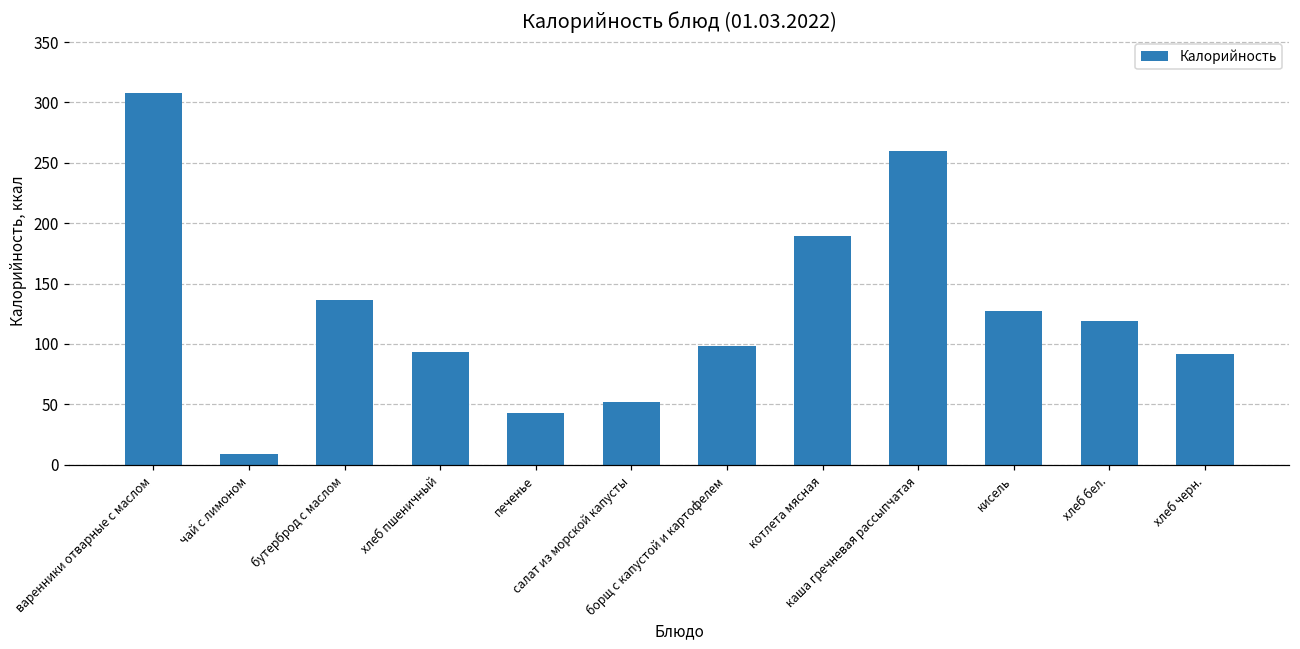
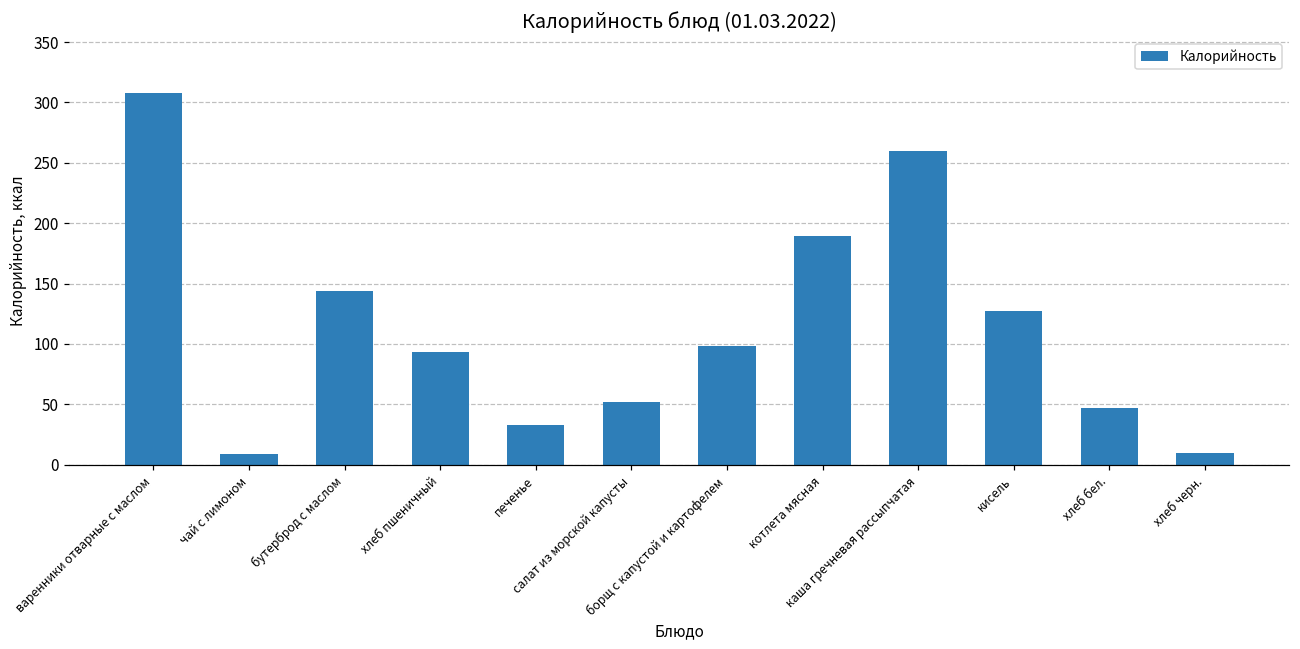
  {
    "варенники отварные с маслом": 308,
    "чай с лимоном": 9,
-   "бутерброд с маслом": 136,
+   "бутерброд с маслом": 144,
    "хлеб пшеничный": 93,
-   "печенье": 43,
+   "печенье": 33,
    "салат из морской капусты": 52,
    "борщ с капустой и картофелем": 98,
    "котлета мясная": 189,
    "каша гречневая рассыпчатая": 260,
    "кисель": 127,
-   "хлеб бел.": 119,
-   "хлеб черн.": 92
+   "хлеб бел.": 47,
+   "хлеб черн.": 10
  }
